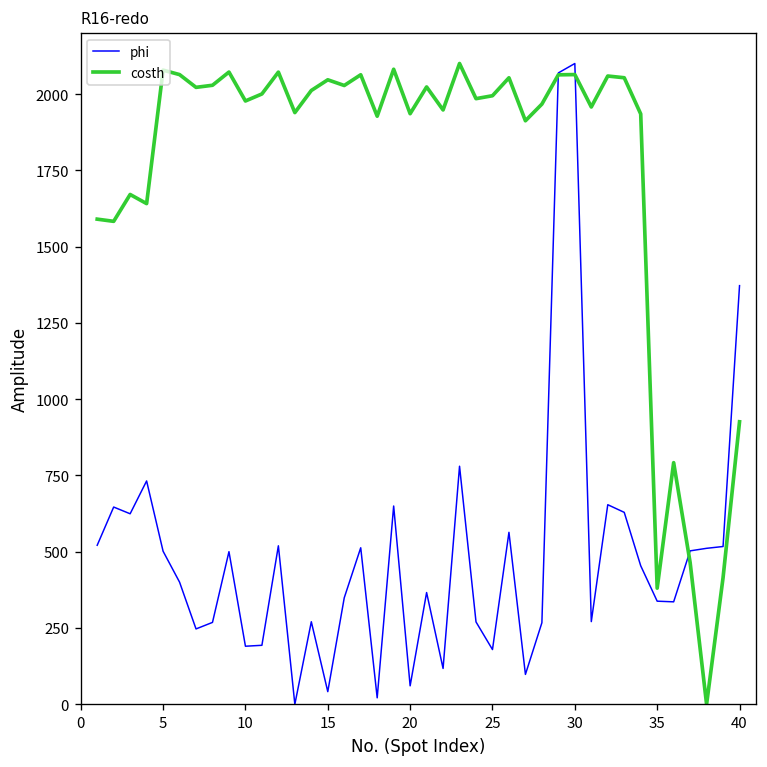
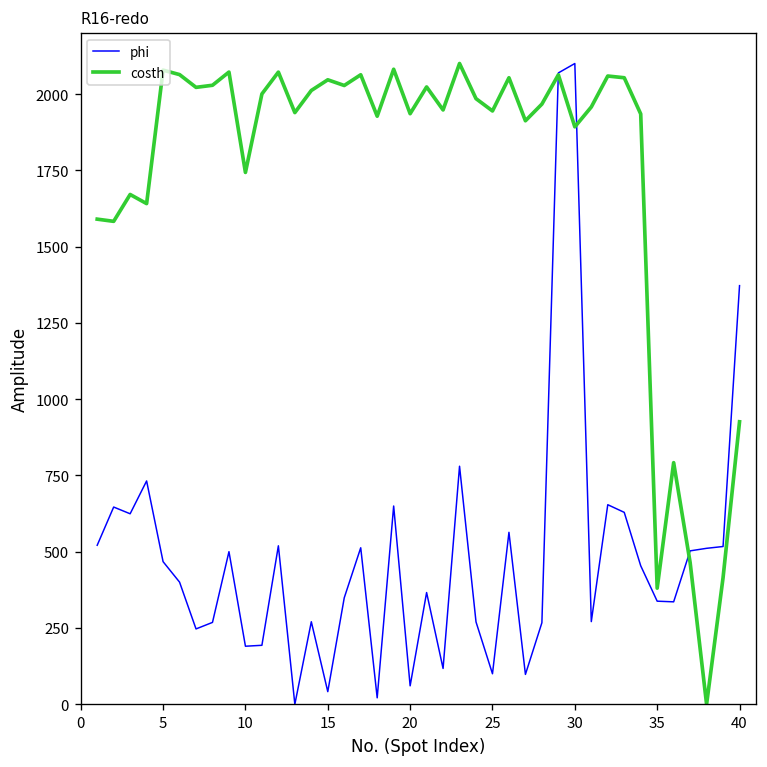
  {
    "phi": {
-     "5": 500,
+     "5": 470,
      "10": 190,
      "15": 40,
      "20": 60,
-     "25": 180,
+     "25": 100,
      "30": 2100,
      "35": 340,
      "40": 1370
    },
    "costh": {
-     "10": 1980,
+     "10": 1740,
      "15": 2050,
      "20": 1940,
-     "25": 1990,
-     "30": 2060,
+     "25": 1940,
+     "30": 1890,
      "35": 380,
      "40": 930
    }
  }
